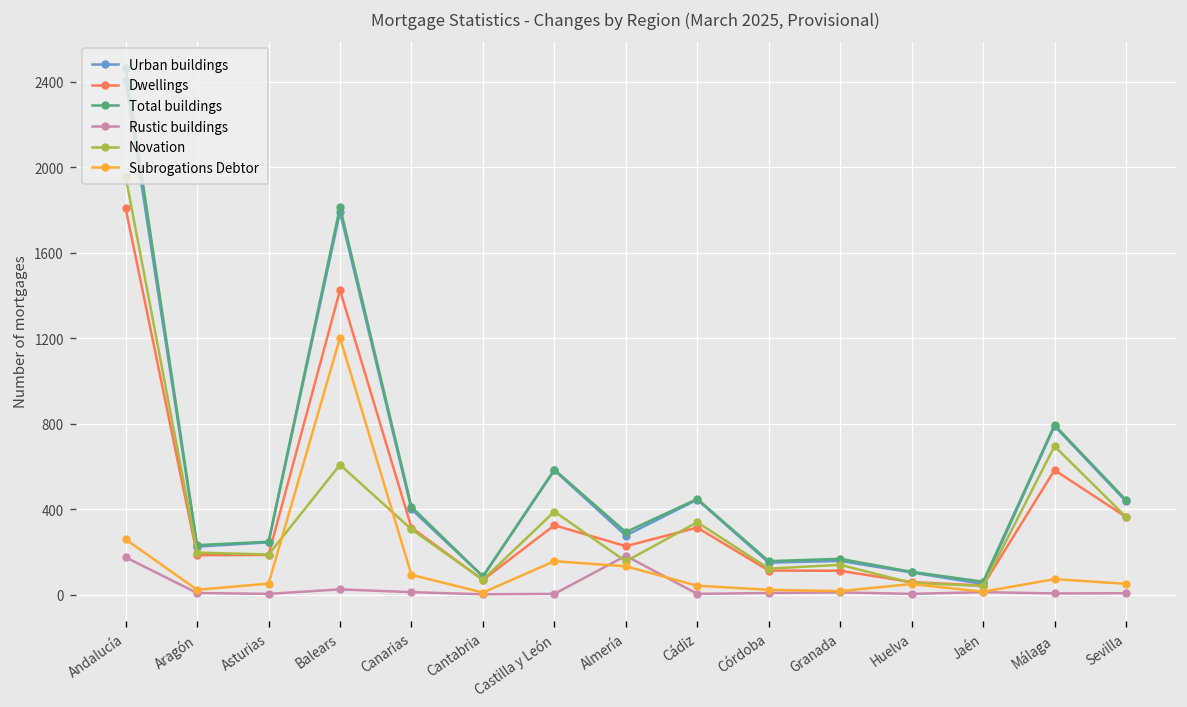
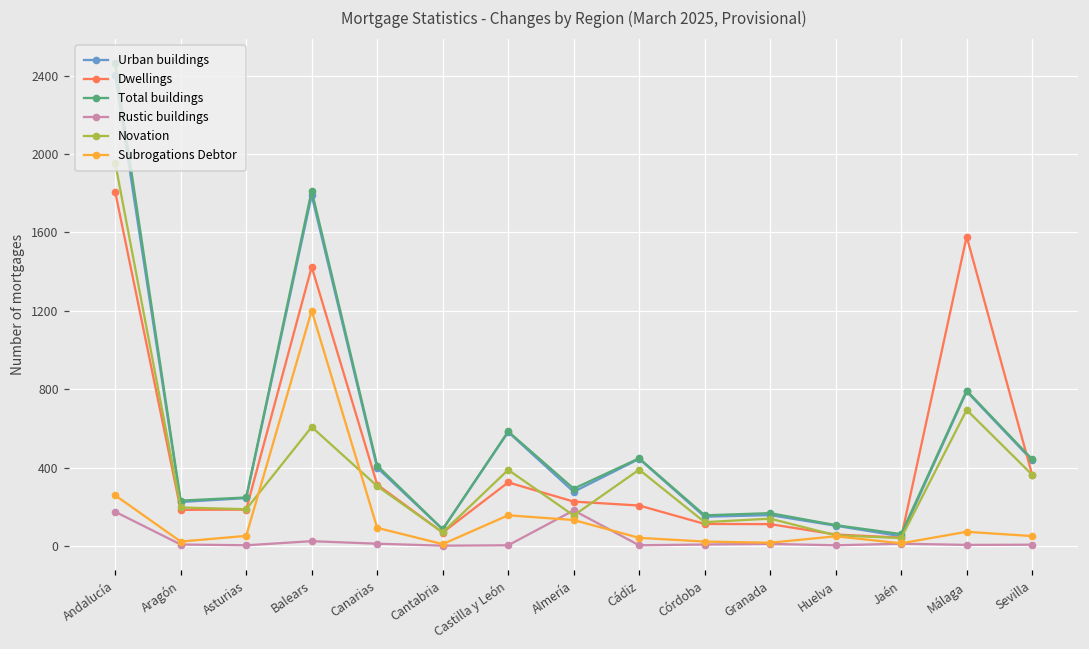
  {
    "Urban buildings": {
      "Balears": 1790,
      "Almería": 280
    },
    "Dwellings": {
      "Andalucía": 1810,
      "Balears": 1420,
      "Castilla y León": 320,
      "Almería": 230,
-     "Cádiz": 310,
+     "Cádiz": 210,
      "Granada": 110,
-     "Málaga": 580
+     "Málaga": 1580
    },
    "Total buildings": {
      "Balears": 1810,
      "Almería": 290
    },
    "Rustic buildings": {
      "Andalucía": 170,
      "Aragón": 10,
      "Asturias": 0,
      "Balears": 20,
      "Canarias": 10,
      "Castilla y León": 0,
      "Almería": 180,
      "Cádiz": 0,
      "Córdoba": 10,
      "Huelva": 0,
      "Málaga": 10,
      "Sevilla": 10
    },
    "Novation": {
      "Andalucía": 1960,
      "Balears": 610,
      "Castilla y León": 390,
      "Almería": 160,
-     "Cádiz": 340,
+     "Cádiz": 390,
      "Granada": 140,
      "Málaga": 690
    },
    "Subrogations Debtor": {
      "Andalucía": 260,
      "Aragón": 20,
      "Asturias": 50,
      "Balears": 1200,
      "Canarias": 90,
      "Castilla y León": 160,
      "Almería": 130,
      "Cádiz": 40,
      "Córdoba": 20,
      "Málaga": 70,
      "Sevilla": 50
    }
  }
